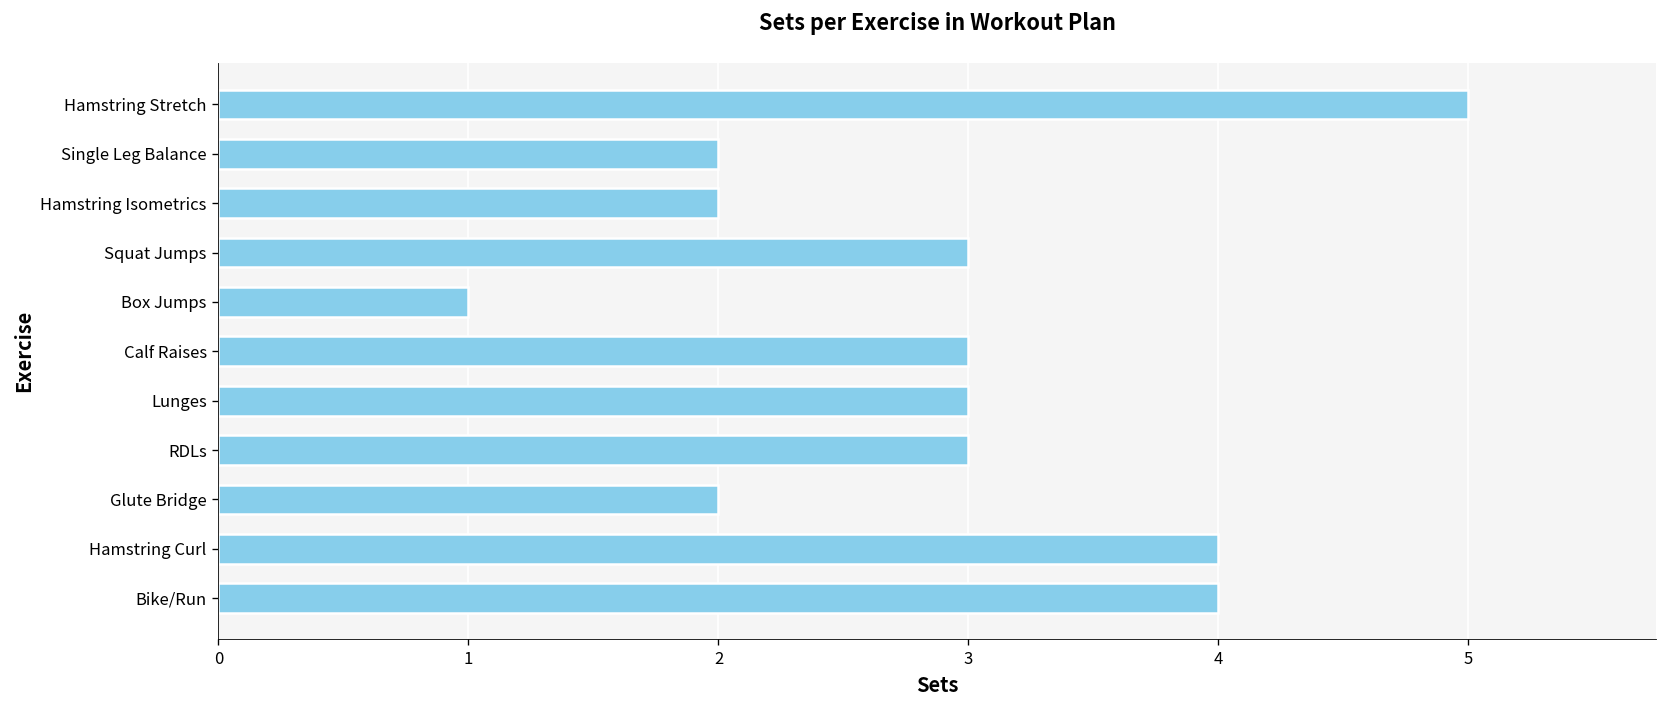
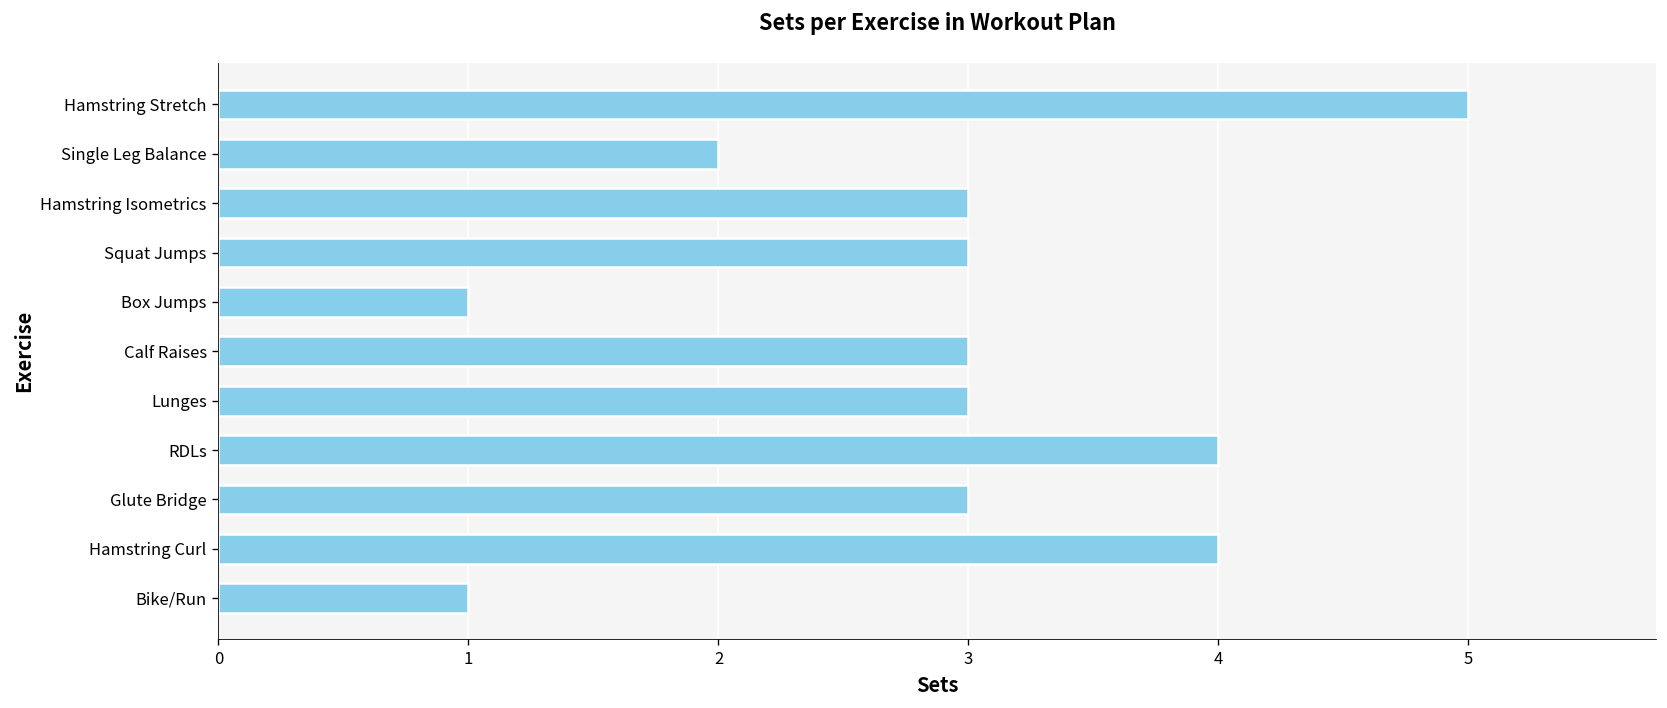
  {
    "Hamstring Stretch": 5,
    "Single Leg Balance": 2,
-   "Hamstring Isometrics": 2,
+   "Hamstring Isometrics": 3,
    "Squat Jumps": 3,
    "Box Jumps": 1,
    "Calf Raises": 3,
    "Lunges": 3,
-   "RDLs": 3,
-   "Glute Bridge": 2,
+   "RDLs": 4,
+   "Glute Bridge": 3,
    "Hamstring Curl": 4,
-   "Bike/Run": 4
+   "Bike/Run": 1
  }
